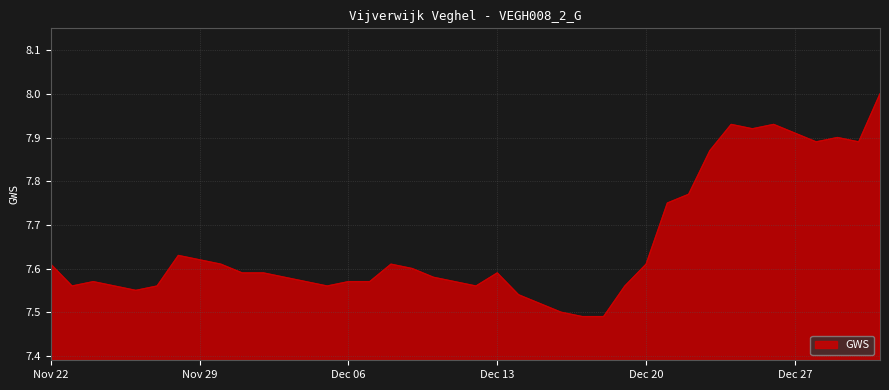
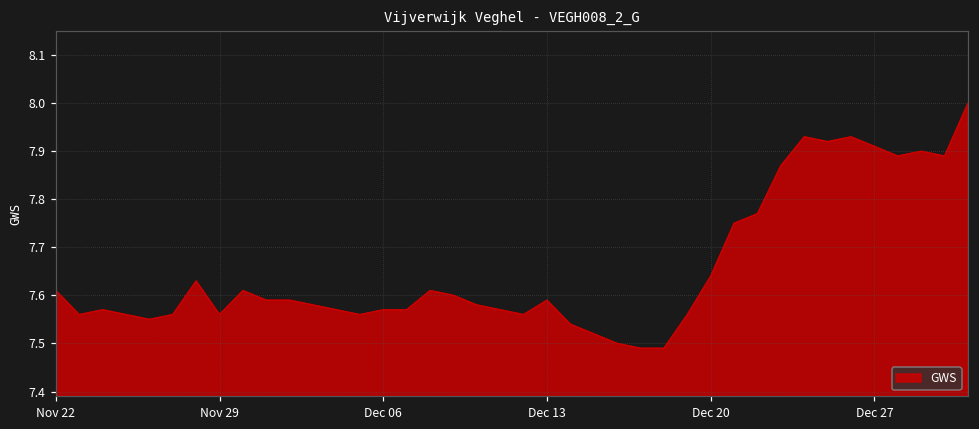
  {
    "Nov 22": 7.61,
-   "Nov 29": 7.62,
+   "Nov 29": 7.56,
    "Dec 06": 7.57,
    "Dec 13": 7.59,
-   "Dec 20": 7.61,
+   "Dec 20": 7.64,
    "Dec 27": 7.91
  }
